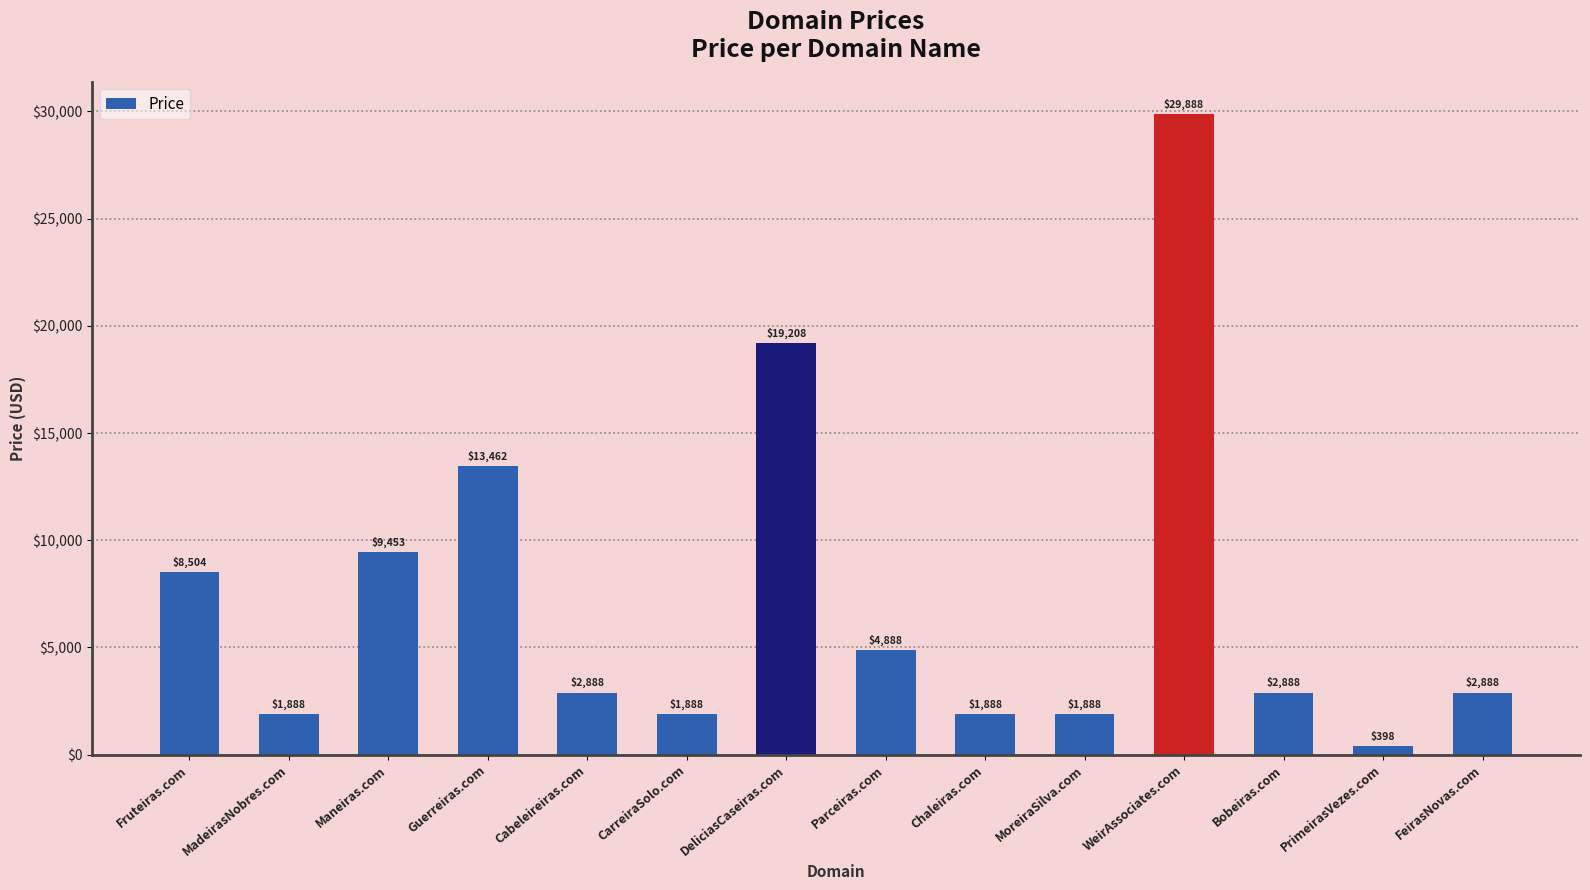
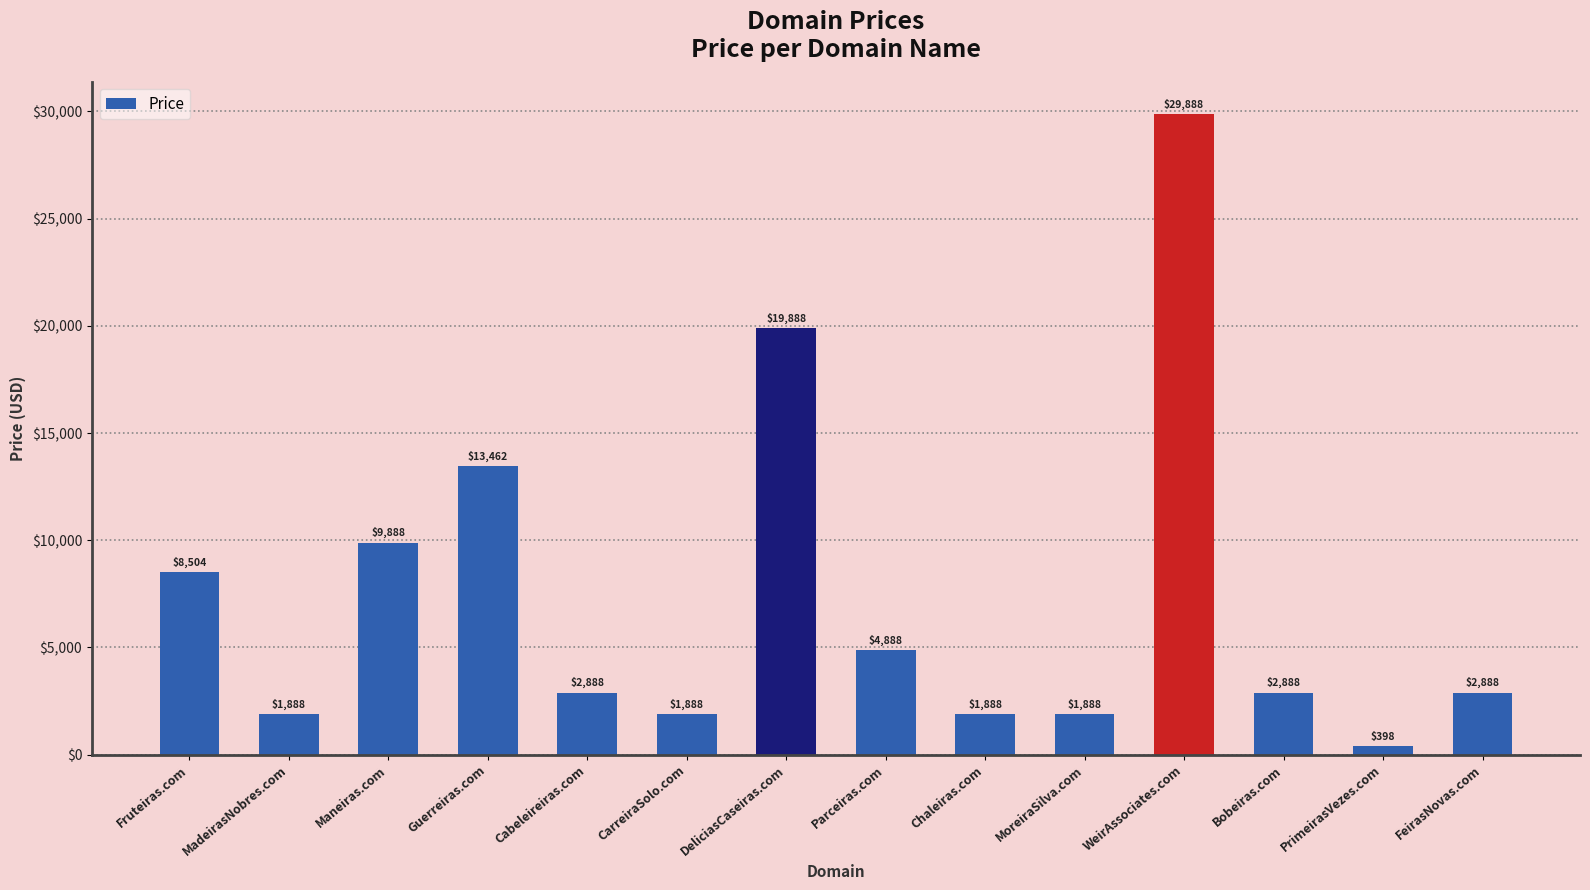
  {
    "Fruteiras.com": "$8,504",
    "MadeirasNobres.com": "$1,888",
-   "Maneiras.com": "$9,453",
+   "Maneiras.com": "$9,888",
    "Guerreiras.com": "$13,462",
    "Cabeleireiras.com": "$2,888",
    "CarreiraSolo.com": "$1,888",
-   "DeliciasCaseiras.com": "$19,208",
+   "DeliciasCaseiras.com": "$19,888",
    "Parceiras.com": "$4,888",
    "Chaleiras.com": "$1,888",
    "MoreiraSilva.com": "$1,888",
    "WeirAssociates.com": "$29,888",
    "Bobeiras.com": "$2,888",
    "PrimeirasVezes.com": "$398",
    "FeirasNovas.com": "$2,888"
  }
